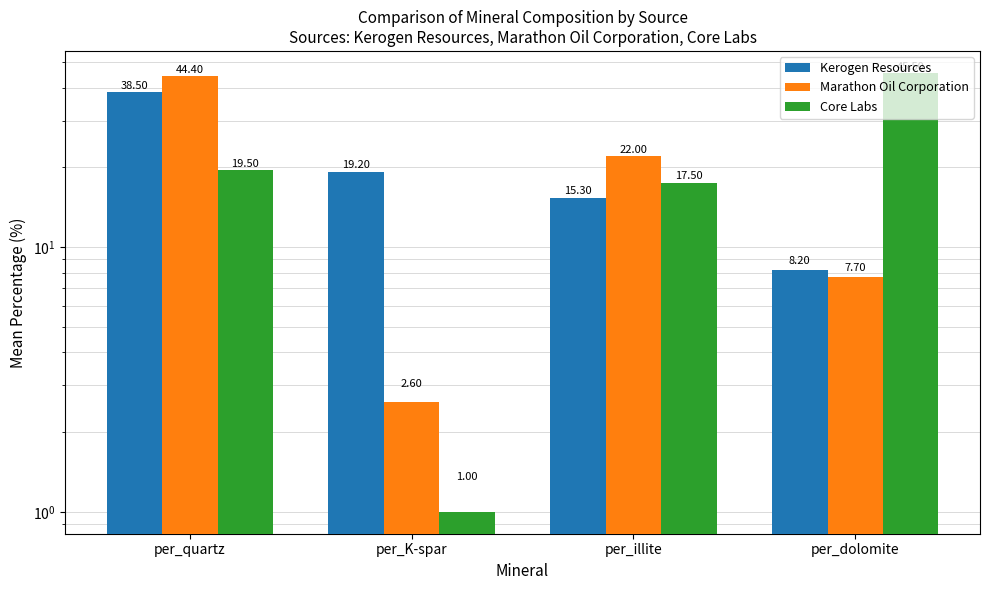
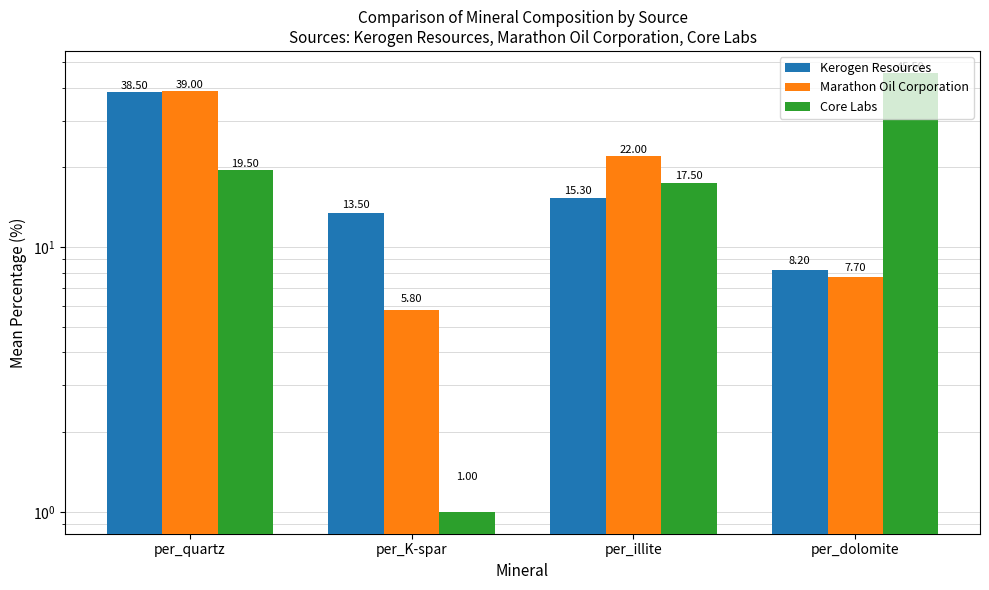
  {
    "Kerogen Resources": {
      "per_quartz": 38.50,
-     "per_K-spar": 19.20,
+     "per_K-spar": 13.50,
      "per_illite": 15.30,
      "per_dolomite": 8.20
    },
    "Marathon Oil Corporation": {
-     "per_quartz": 44.40,
-     "per_K-spar": 2.60,
+     "per_quartz": 39.00,
+     "per_K-spar": 5.80,
      "per_illite": 22.00,
      "per_dolomite": 7.70
    },
    "Core Labs": {
      "per_quartz": 19.50,
      "per_illite": 17.50
    }
  }
